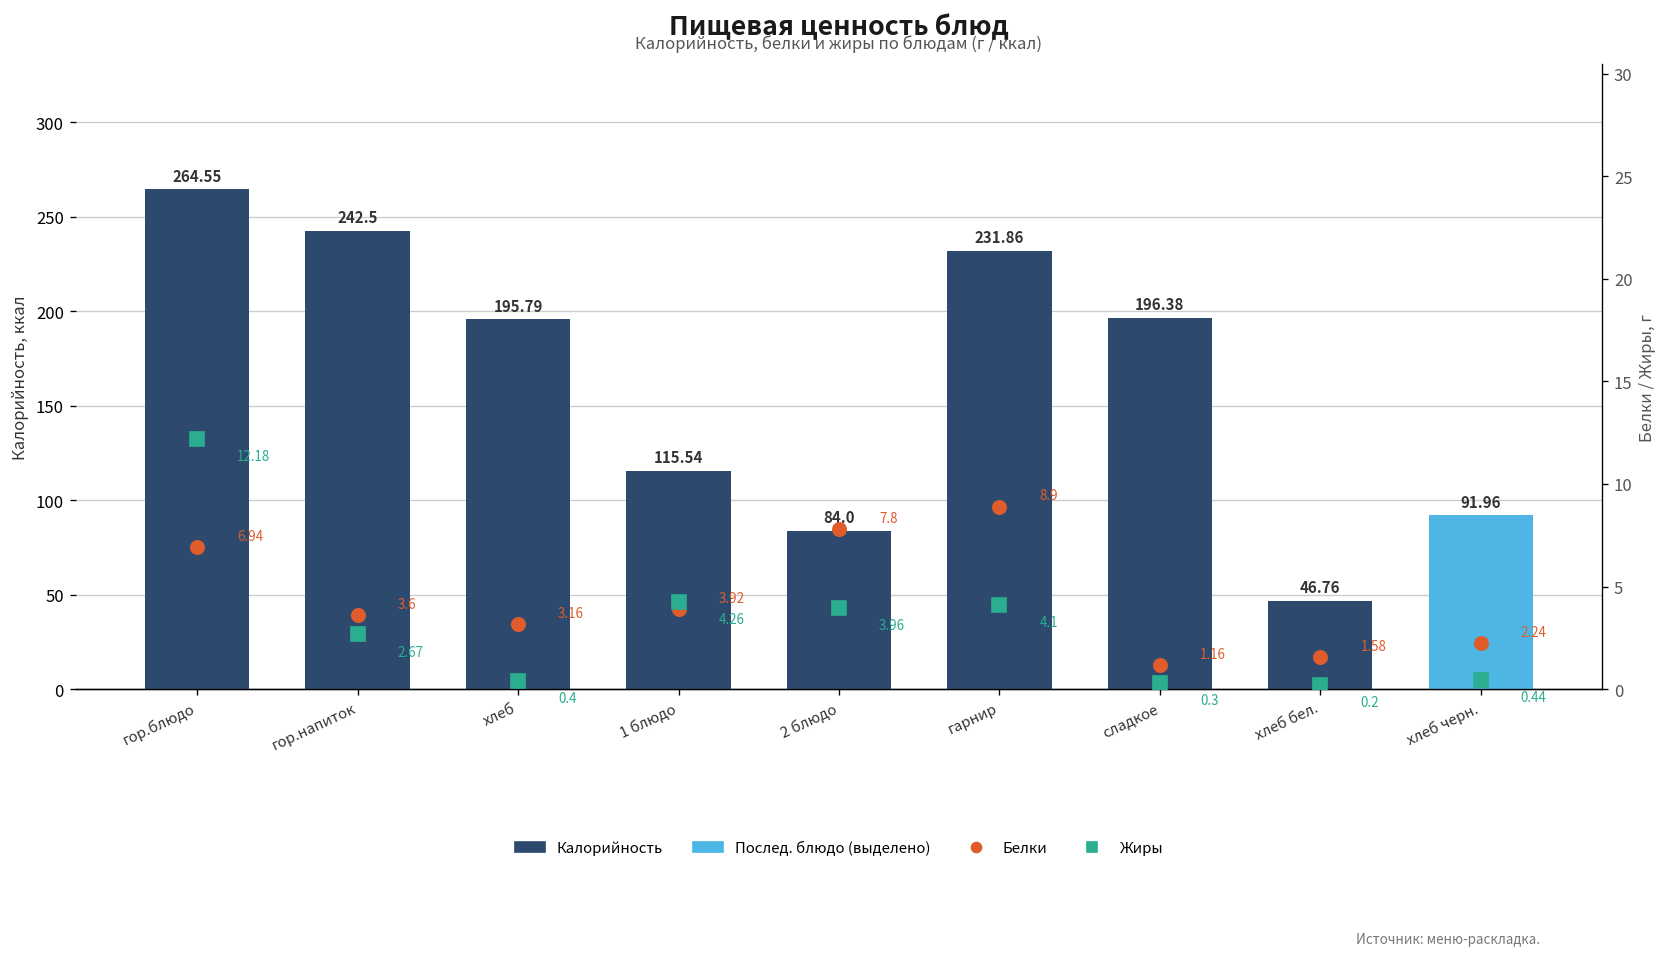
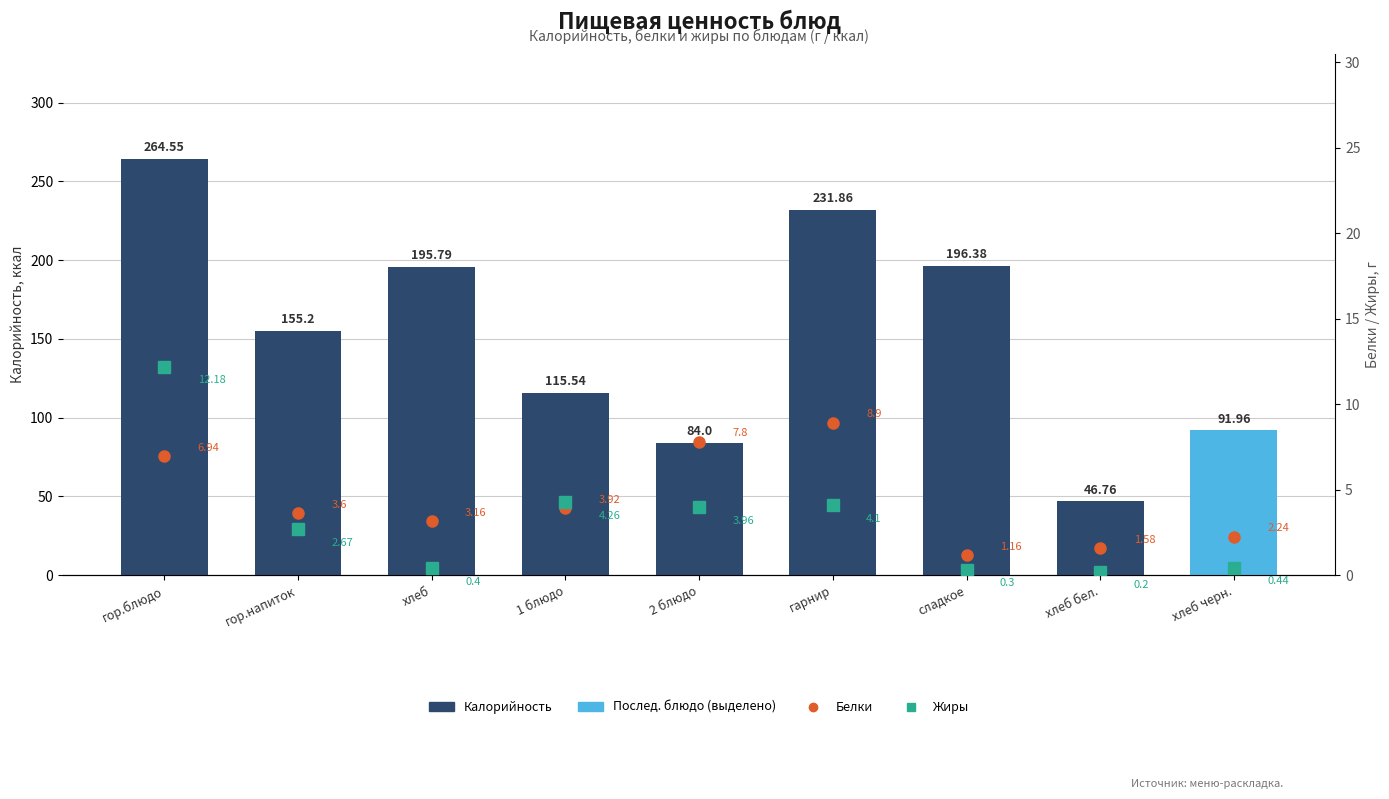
  {
    "Калорийность": {
      "гор.блюдо": 264.55,
-     "гор.напиток": 242.5,
+     "гор.напиток": 155.2,
      "хлеб": 195.79,
      "1 блюдо": 115.54,
      "2 блюдо": 84.0,
      "гарнир": 231.86,
      "сладкое": 196.38,
      "хлеб бел.": 46.76,
      "хлеб черн.": 91.96
    }
  }
